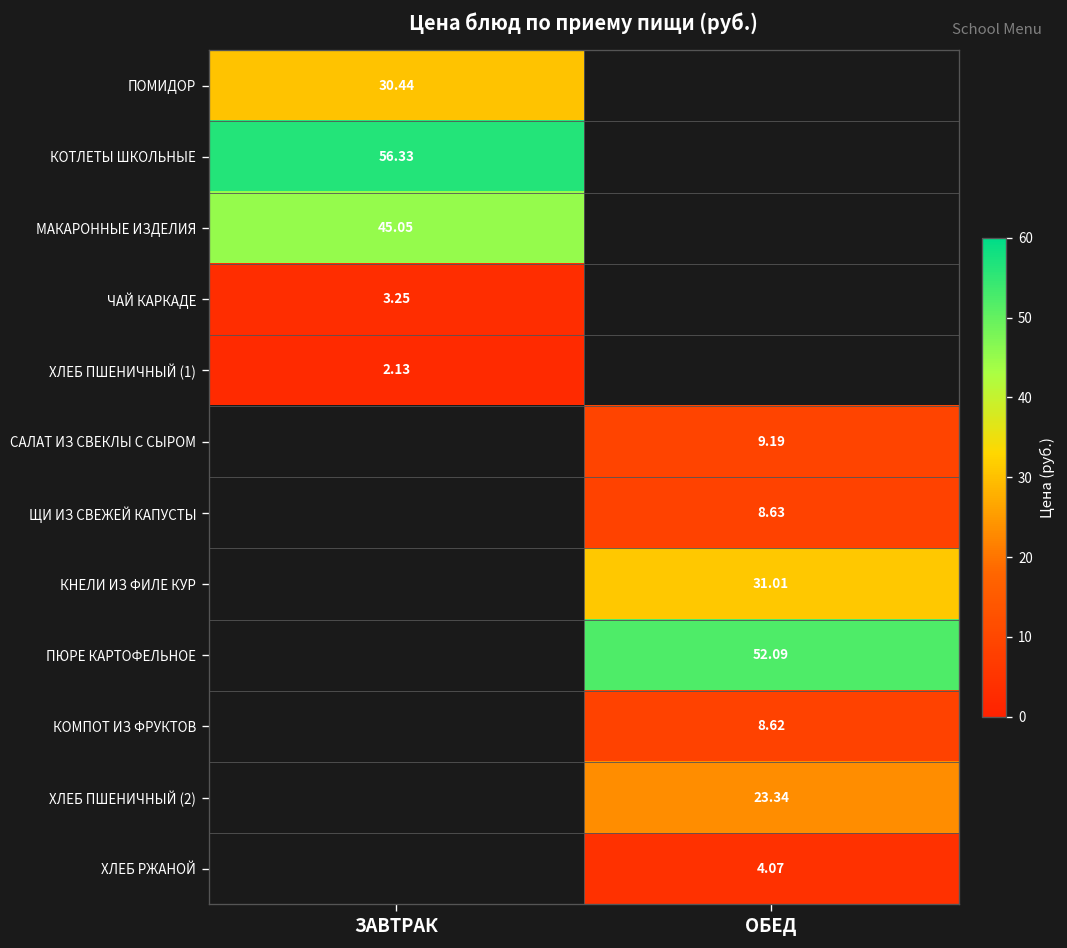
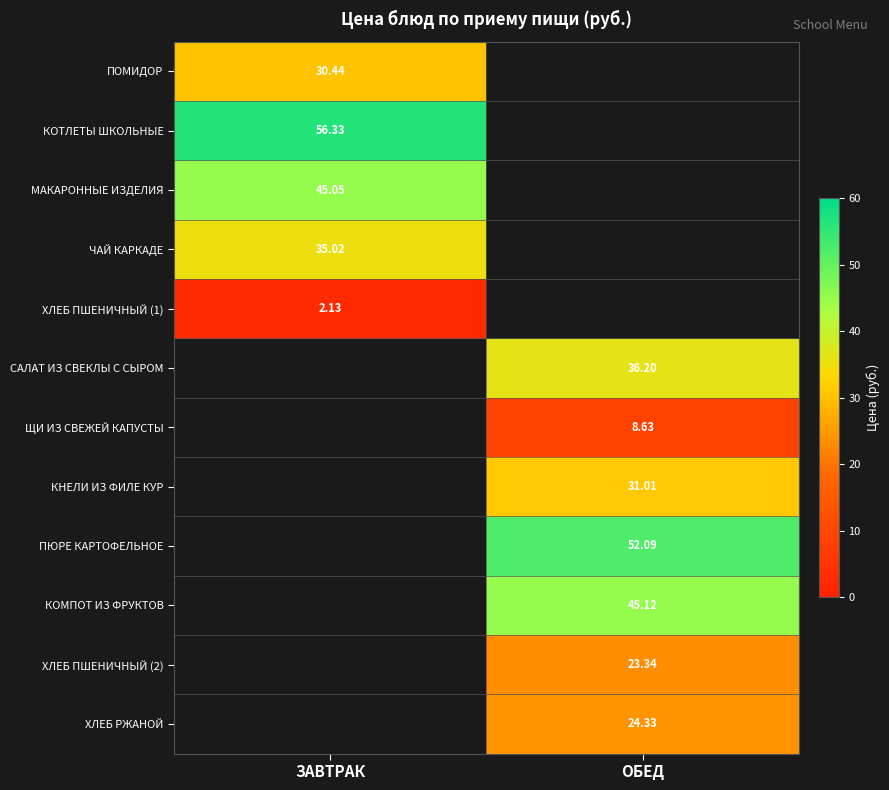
  {
    "ПОМИДОР": {
      "ЗАВТРАК": 30.44
    },
    "КОТЛЕТЫ ШКОЛЬНЫЕ": {
      "ЗАВТРАК": 56.33
    },
    "МАКАРОННЫЕ ИЗДЕЛИЯ": {
      "ЗАВТРАК": 45.05
    },
    "ЧАЙ КАРКАДЕ": {
-     "ЗАВТРАК": 3.25
+     "ЗАВТРАК": 35.02
    },
    "ХЛЕБ ПШЕНИЧНЫЙ (1)": {
      "ЗАВТРАК": 2.13
    },
    "САЛАТ ИЗ СВЕКЛЫ С СЫРОМ": {
-     "ОБЕД": 9.19
+     "ОБЕД": 36.20
    },
    "ЩИ ИЗ СВЕЖЕЙ КАПУСТЫ": {
      "ОБЕД": 8.63
    },
    "КНЕЛИ ИЗ ФИЛЕ КУР": {
      "ОБЕД": 31.01
    },
    "ПЮРЕ КАРТОФЕЛЬНОЕ": {
      "ОБЕД": 52.09
    },
    "КОМПОТ ИЗ ФРУКТОВ": {
-     "ОБЕД": 8.62
+     "ОБЕД": 45.12
    },
    "ХЛЕБ ПШЕНИЧНЫЙ (2)": {
      "ОБЕД": 23.34
    },
    "ХЛЕБ РЖАНОЙ": {
-     "ОБЕД": 4.07
+     "ОБЕД": 24.33
    }
  }
